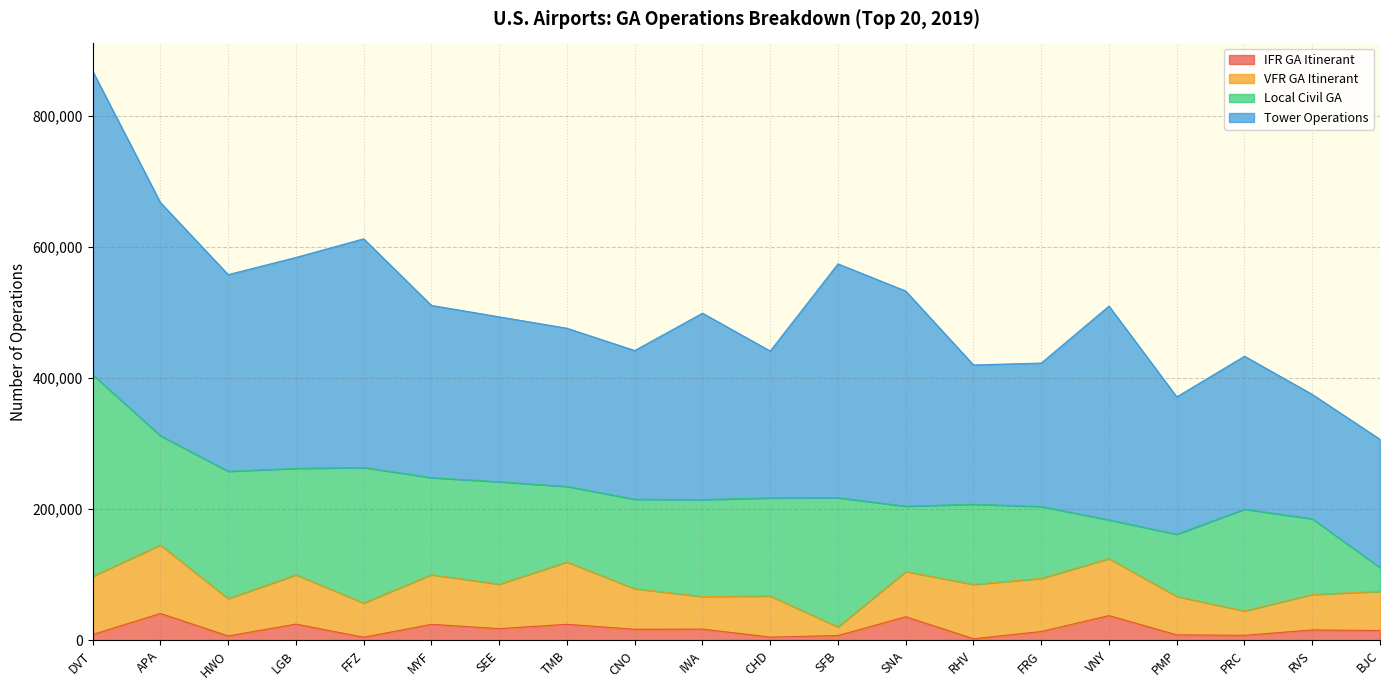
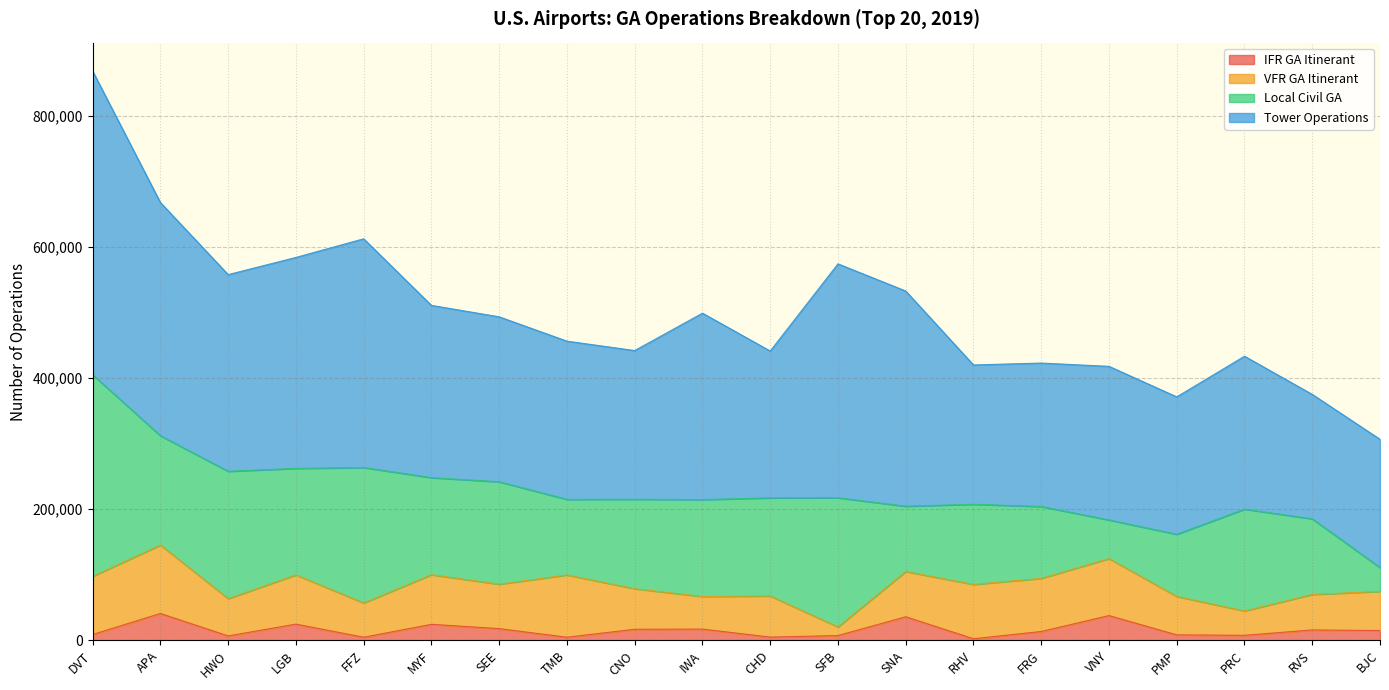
  {
    "IFR GA Itinerant": {
      "DVT": "10,000",
      "APA": "40,000",
      "HWO": "10,000",
      "LGB": "20,000",
      "FFZ": "0",
      "MYF": "20,000",
      "SEE": "20,000",
-     "TMB": "20,000",
+     "TMB": "0",
      "CNO": "20,000",
      "IWA": "20,000",
      "CHD": "0",
      "SFB": "10,000",
      "SNA": "40,000",
      "RHV": "0",
      "FRG": "10,000",
      "VNY": "40,000",
      "PMP": "10,000",
      "PRC": "10,000",
      "RVS": "20,000",
      "BJC": "10,000"
    },
    "VFR GA Itinerant": {
      "DVT": "90,000",
      "APA": "100,000",
      "HWO": "60,000",
      "LGB": "80,000",
      "FFZ": "50,000",
      "MYF": "80,000",
      "SEE": "70,000",
      "TMB": "100,000",
      "CNO": "60,000",
      "IWA": "50,000",
      "CHD": "60,000",
      "SFB": "10,000",
      "SNA": "70,000",
      "RHV": "80,000",
      "FRG": "80,000",
      "VNY": "90,000",
      "PMP": "60,000",
      "PRC": "40,000",
      "RVS": "50,000",
      "BJC": "60,000"
    },
    "Local Civil GA": {
      "DVT": "310,000",
      "APA": "170,000",
      "HWO": "190,000",
      "LGB": "160,000",
      "FFZ": "210,000",
      "MYF": "150,000",
      "SEE": "160,000",
      "TMB": "120,000",
      "CNO": "140,000",
      "IWA": "150,000",
      "CHD": "150,000",
      "SFB": "200,000",
      "SNA": "100,000",
      "RHV": "120,000",
      "FRG": "110,000",
      "VNY": "60,000",
      "PMP": "90,000",
      "PRC": "160,000",
      "RVS": "120,000",
      "BJC": "40,000"
    },
    "Tower Operations": {
      "DVT": "460,000",
      "APA": "360,000",
      "HWO": "300,000",
      "LGB": "320,000",
      "FFZ": "350,000",
      "MYF": "260,000",
      "SEE": "250,000",
      "TMB": "240,000",
      "CNO": "230,000",
      "IWA": "280,000",
      "CHD": "220,000",
      "SFB": "360,000",
      "SNA": "330,000",
      "RHV": "210,000",
      "FRG": "220,000",
-     "VNY": "330,000",
+     "VNY": "230,000",
      "PMP": "210,000",
      "PRC": "230,000",
      "RVS": "190,000",
      "BJC": "200,000"
    }
  }
